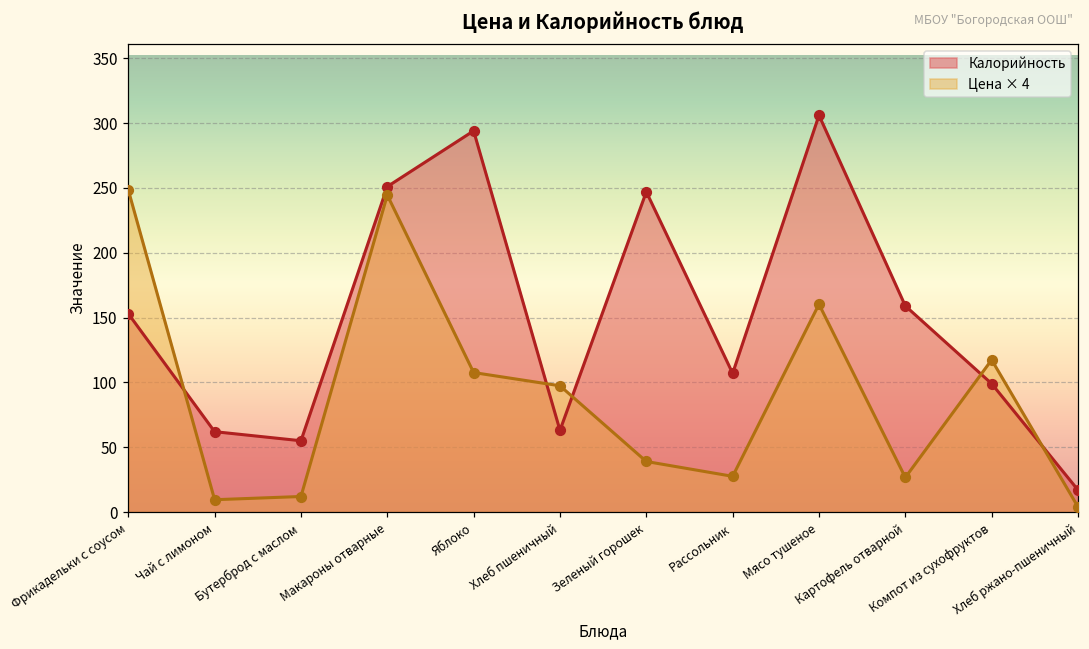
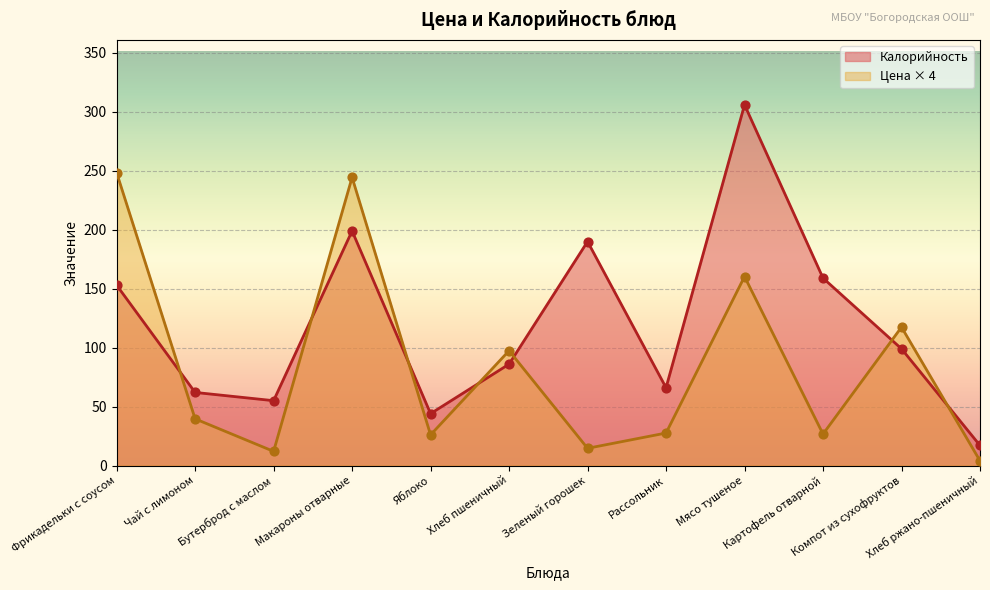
  {
    "Калорийность": {
      "Фрикадельки с соусом": 153,
      "Чай с лимоном": 62,
      "Бутерброд с маслом": 55,
-     "Макароны отварные": 251,
-     "Яблоко": 294,
-     "Хлеб пшеничный": 63,
-     "Зеленый горошек": 247,
-     "Рассольник": 107,
+     "Макароны отварные": 199,
+     "Яблоко": 44,
+     "Хлеб пшеничный": 86,
+     "Зеленый горошек": 190,
+     "Рассольник": 66,
      "Мясо тушеное": 306,
      "Картофель отварной": 159,
      "Компот из сухофруктов": 99,
      "Хлеб ржано-пшеничный": 17
    },
    "Цена × 4": {
      "Фрикадельки с соусом": 248,
-     "Чай с лимоном": 10,
+     "Чай с лимоном": 40,
      "Бутерброд с маслом": 12,
      "Макароны отварные": 244,
-     "Яблоко": 108,
+     "Яблоко": 26,
      "Хлеб пшеничный": 97,
-     "Зеленый горошек": 39,
+     "Зеленый горошек": 15,
      "Рассольник": 28,
      "Мясо тушеное": 160,
      "Картофель отварной": 27,
      "Компот из сухофруктов": 117,
      "Хлеб ржано-пшеничный": 4
    }
  }
